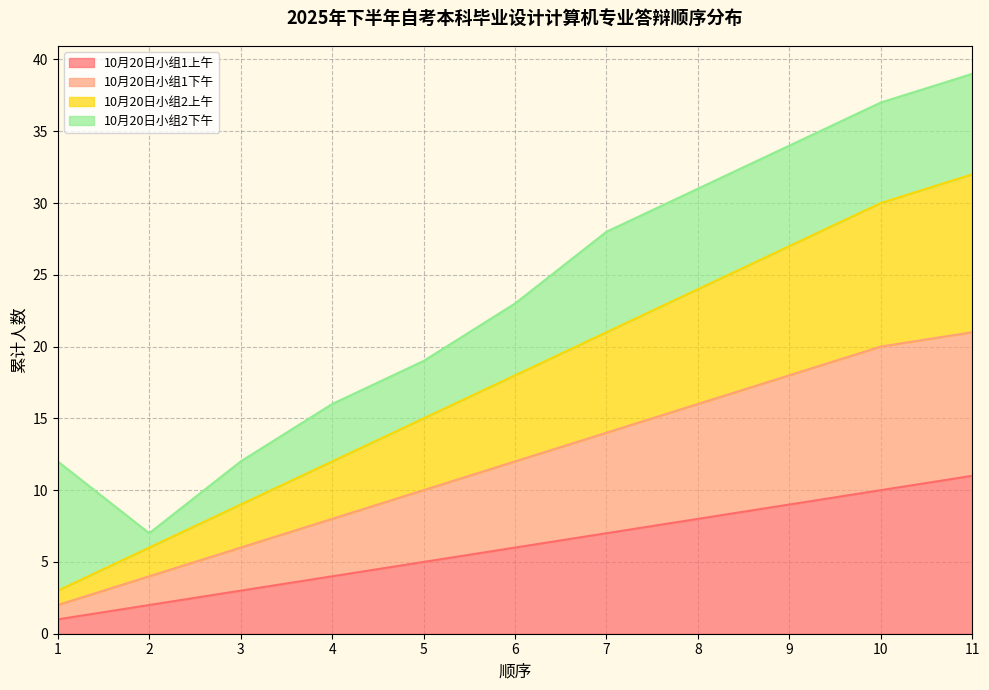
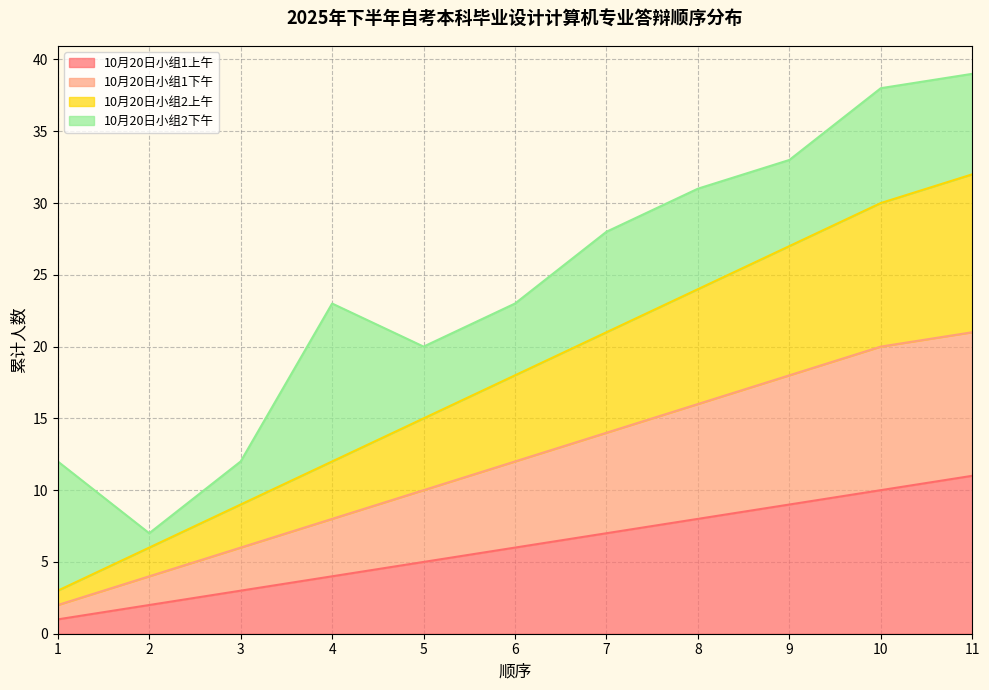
  {
    "10月20日小组2上午": {
      "1": 1,
      "2": 2,
      "3": 3,
      "4": 4,
      "5": 5,
      "6": 6,
      "7": 7,
      "8": 8,
      "9": 9,
      "10": 10,
      "11": 11
    },
    "10月20日小组2下午": {
      "1": 9,
      "2": 1,
      "3": 3,
-     "4": 4,
-     "5": 4,
+     "4": 11,
+     "5": 5,
      "6": 5,
      "7": 7,
      "8": 7,
-     "9": 7,
-     "10": 7,
+     "9": 6,
+     "10": 8,
      "11": 7
    }
  }
